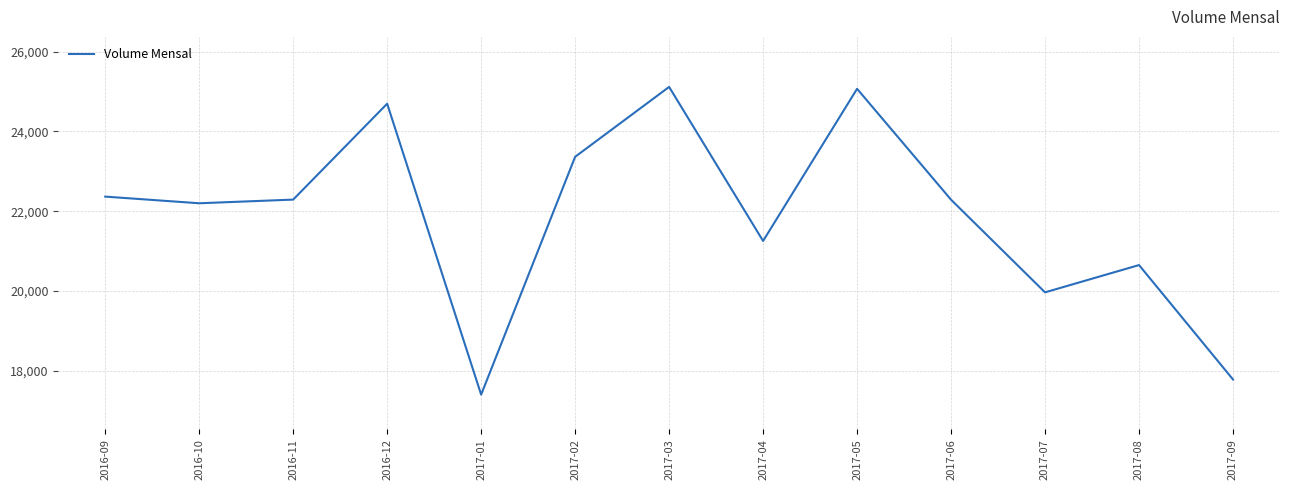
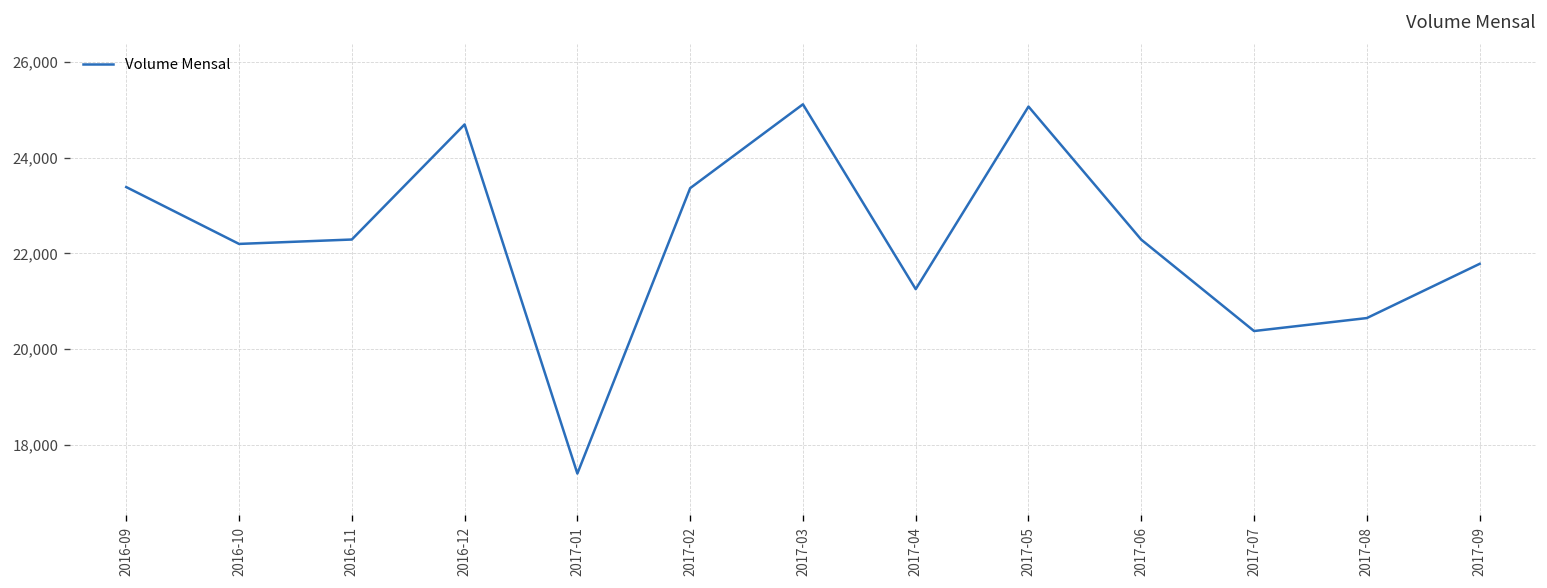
  {
-   "2016-09": "22,400",
+   "2016-09": "23,400",
    "2016-10": "22,200",
    "2016-11": "22,300",
    "2016-12": "24,700",
    "2017-01": "17,400",
    "2017-02": "23,400",
    "2017-03": "25,100",
    "2017-04": "21,300",
    "2017-05": "25,100",
    "2017-06": "22,300",
-   "2017-07": "20,000",
+   "2017-07": "20,400",
    "2017-08": "20,600",
-   "2017-09": "17,800"
+   "2017-09": "21,800"
  }
